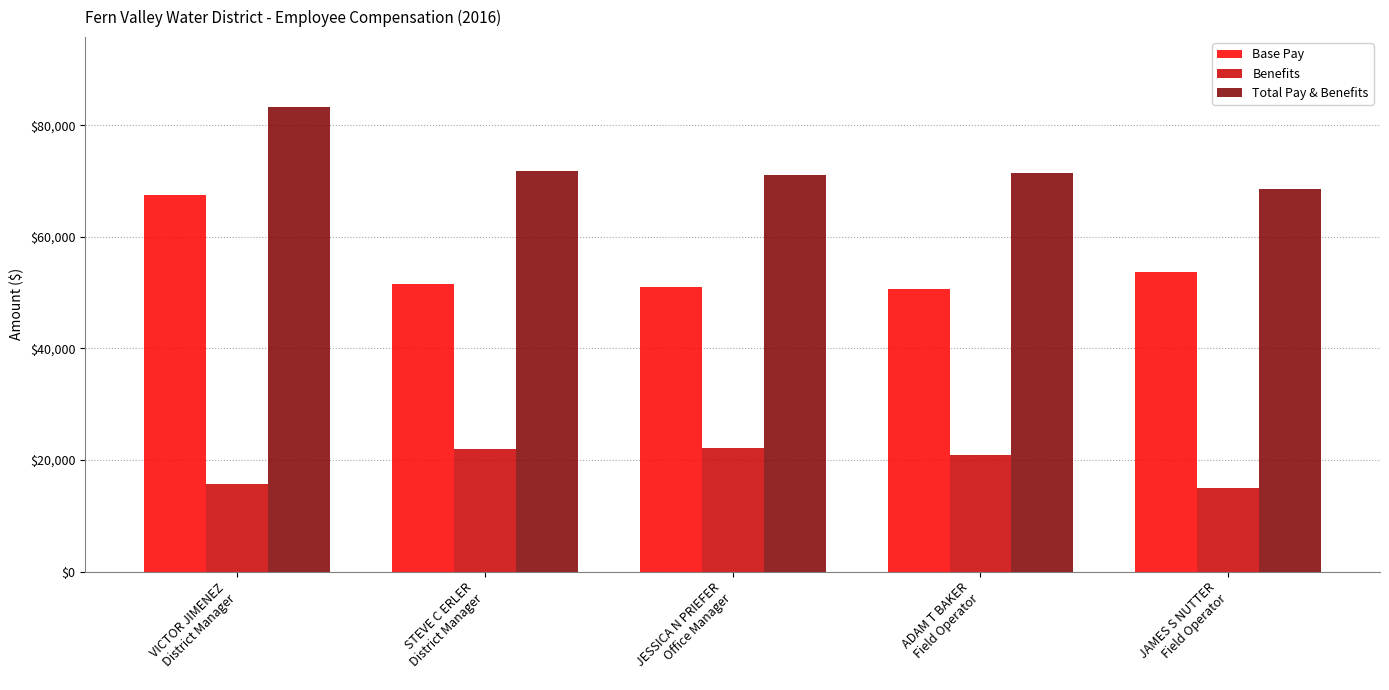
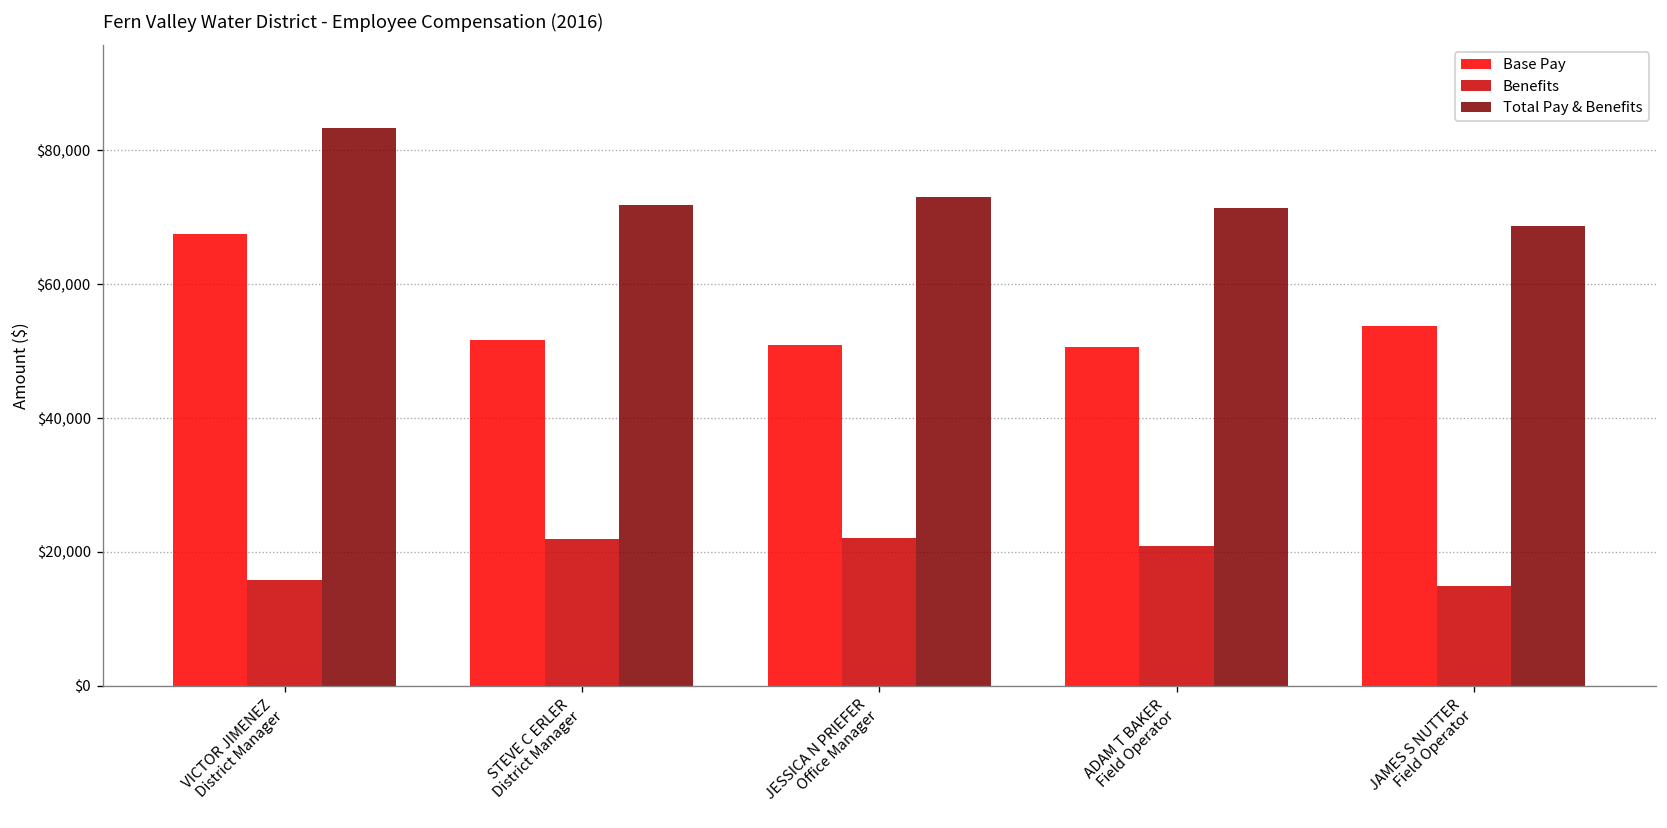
  {
    "Total Pay & Benefits": {
      "VICTOR JIMENEZ District Manager": "$83,000",
      "STEVE C ERLER District Manager": "$72,000",
-     "JESSICA N PRIEFER Office Manager": "$71,000",
+     "JESSICA N PRIEFER Office Manager": "$73,000",
      "ADAM T BAKER Field Operator": "$71,000",
      "JAMES S NUTTER Field Operator": "$69,000"
    }
  }
